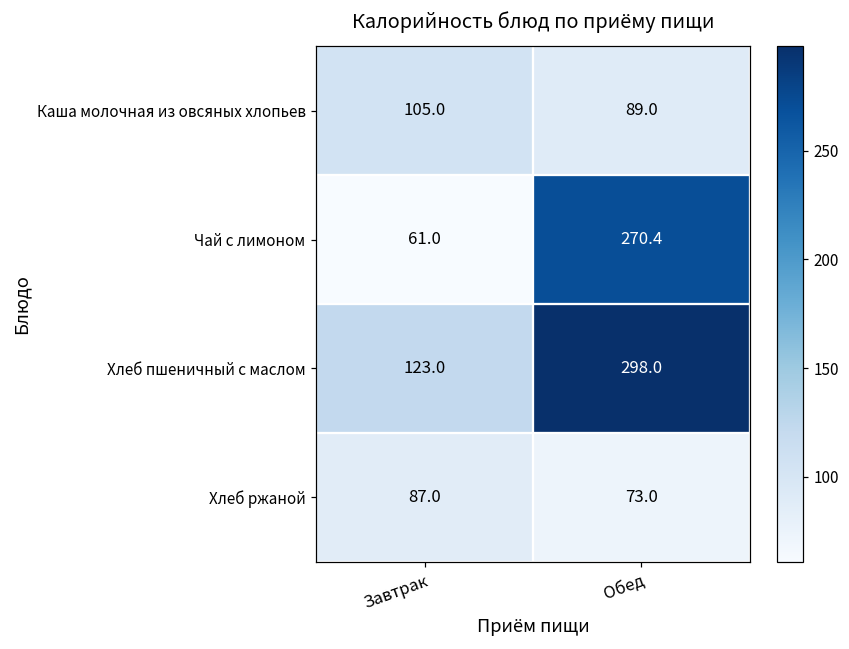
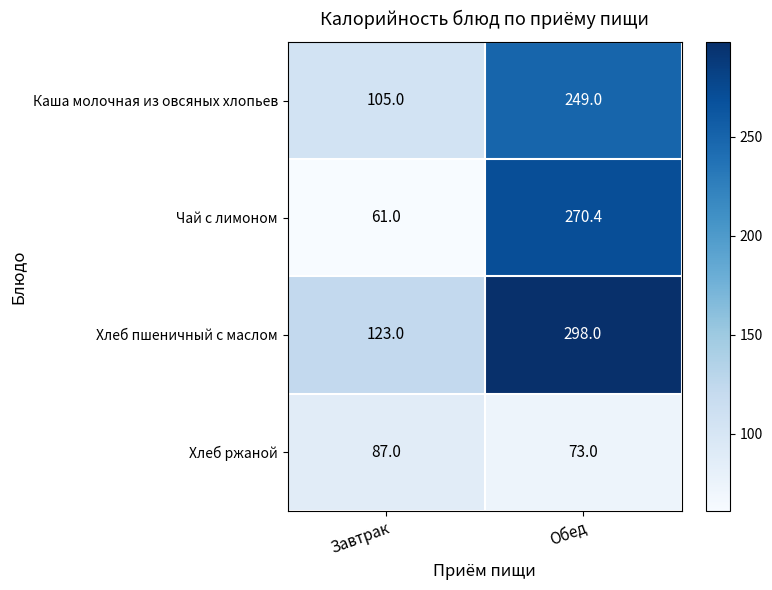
  {
    "Каша молочная из овсяных хлопьев": {
      "Завтрак": 105.0,
-     "Обед": 89.0
+     "Обед": 249.0
    },
    "Чай с лимоном": {
      "Завтрак": 61.0,
      "Обед": 270.4
    },
    "Хлеб пшеничный с маслом": {
      "Завтрак": 123.0,
      "Обед": 298.0
    },
    "Хлеб ржаной": {
      "Завтрак": 87.0,
      "Обед": 73.0
    }
  }
